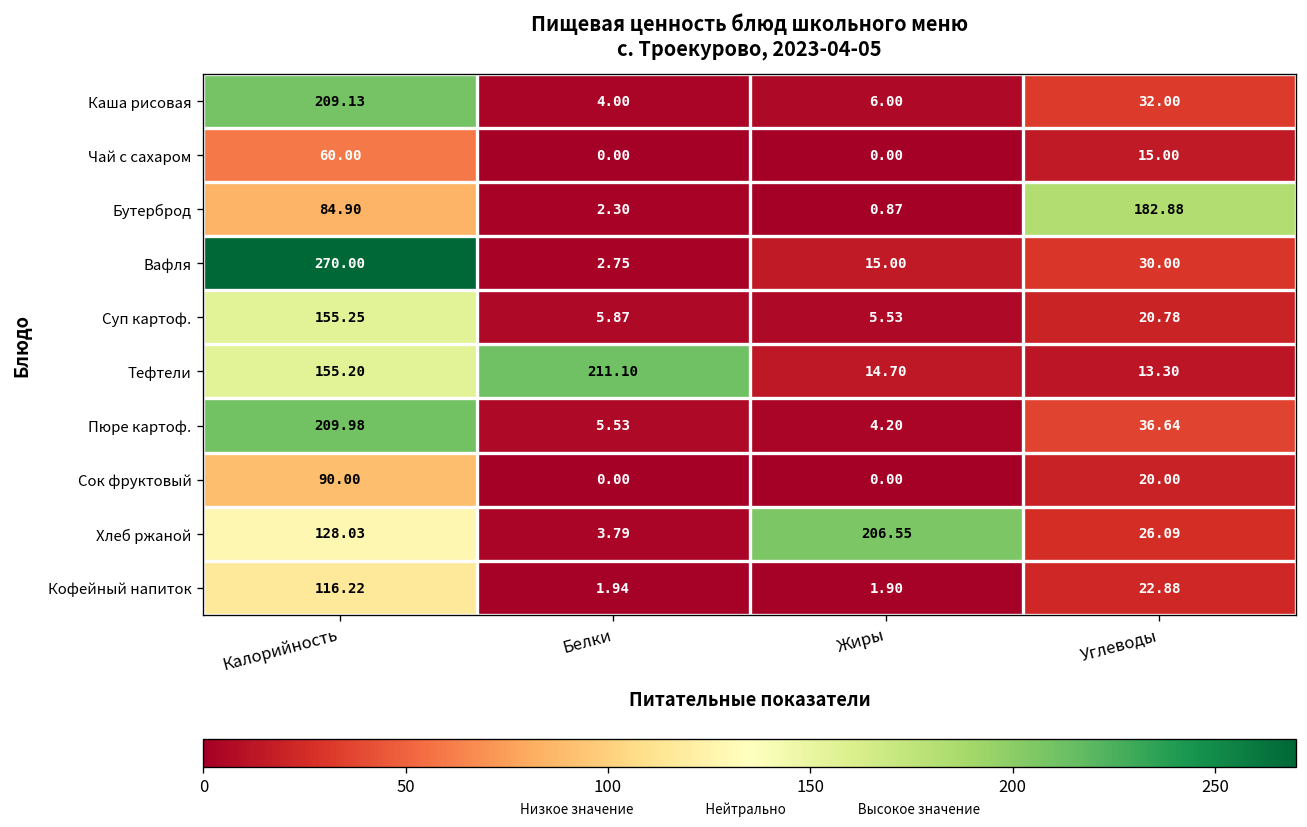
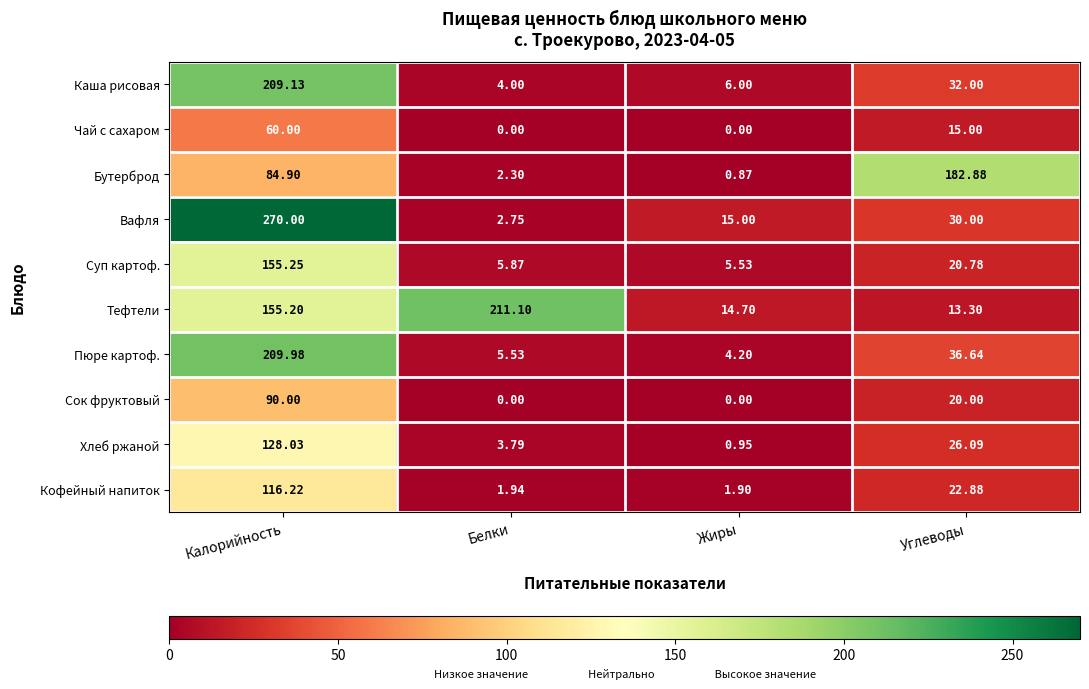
  {
    "Каша рисовая": {
      "Калорийность": 209.13,
      "Белки": 4.00,
      "Жиры": 6.00,
      "Углеводы": 32.00
    },
    "Чай с сахаром": {
      "Калорийность": 60.00,
      "Белки": 0.00,
      "Жиры": 0.00,
      "Углеводы": 15.00
    },
    "Бутерброд": {
      "Калорийность": 84.90,
      "Белки": 2.30,
      "Жиры": 0.87,
      "Углеводы": 182.88
    },
    "Вафля": {
      "Калорийность": 270.00,
      "Белки": 2.75,
      "Жиры": 15.00,
      "Углеводы": 30.00
    },
    "Суп картоф.": {
      "Калорийность": 155.25,
      "Белки": 5.87,
      "Жиры": 5.53,
      "Углеводы": 20.78
    },
    "Тефтели": {
      "Калорийность": 155.20,
      "Белки": 211.10,
      "Жиры": 14.70,
      "Углеводы": 13.30
    },
    "Пюре картоф.": {
      "Калорийность": 209.98,
      "Белки": 5.53,
      "Жиры": 4.20,
      "Углеводы": 36.64
    },
    "Сок фруктовый": {
      "Калорийность": 90.00,
      "Белки": 0.00,
      "Жиры": 0.00,
      "Углеводы": 20.00
    },
    "Хлеб ржаной": {
      "Калорийность": 128.03,
      "Белки": 3.79,
-     "Жиры": 206.55,
+     "Жиры": 0.95,
      "Углеводы": 26.09
    },
    "Кофейный напиток": {
      "Калорийность": 116.22,
      "Белки": 1.94,
      "Жиры": 1.90,
      "Углеводы": 22.88
    }
  }
